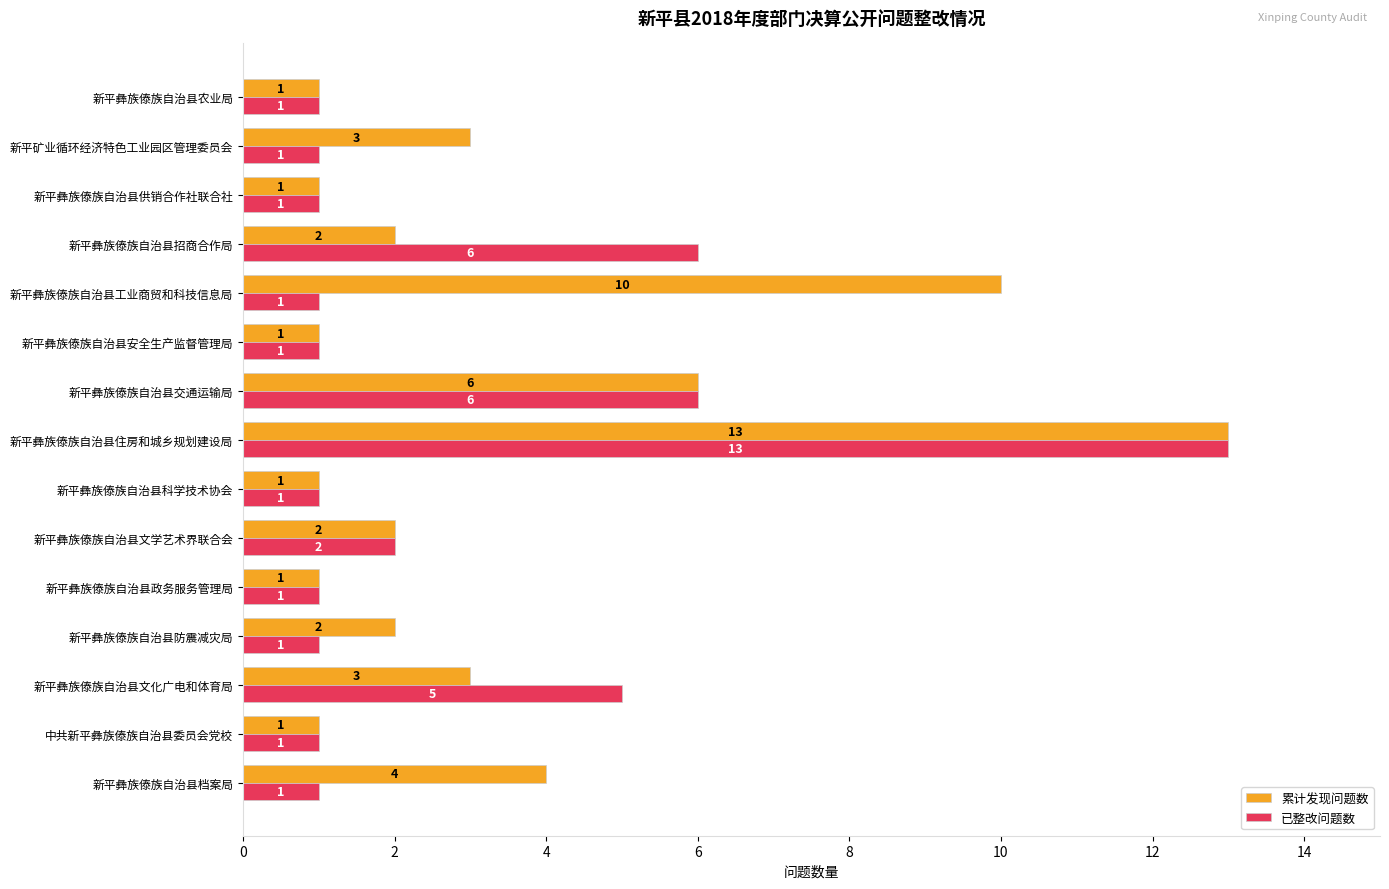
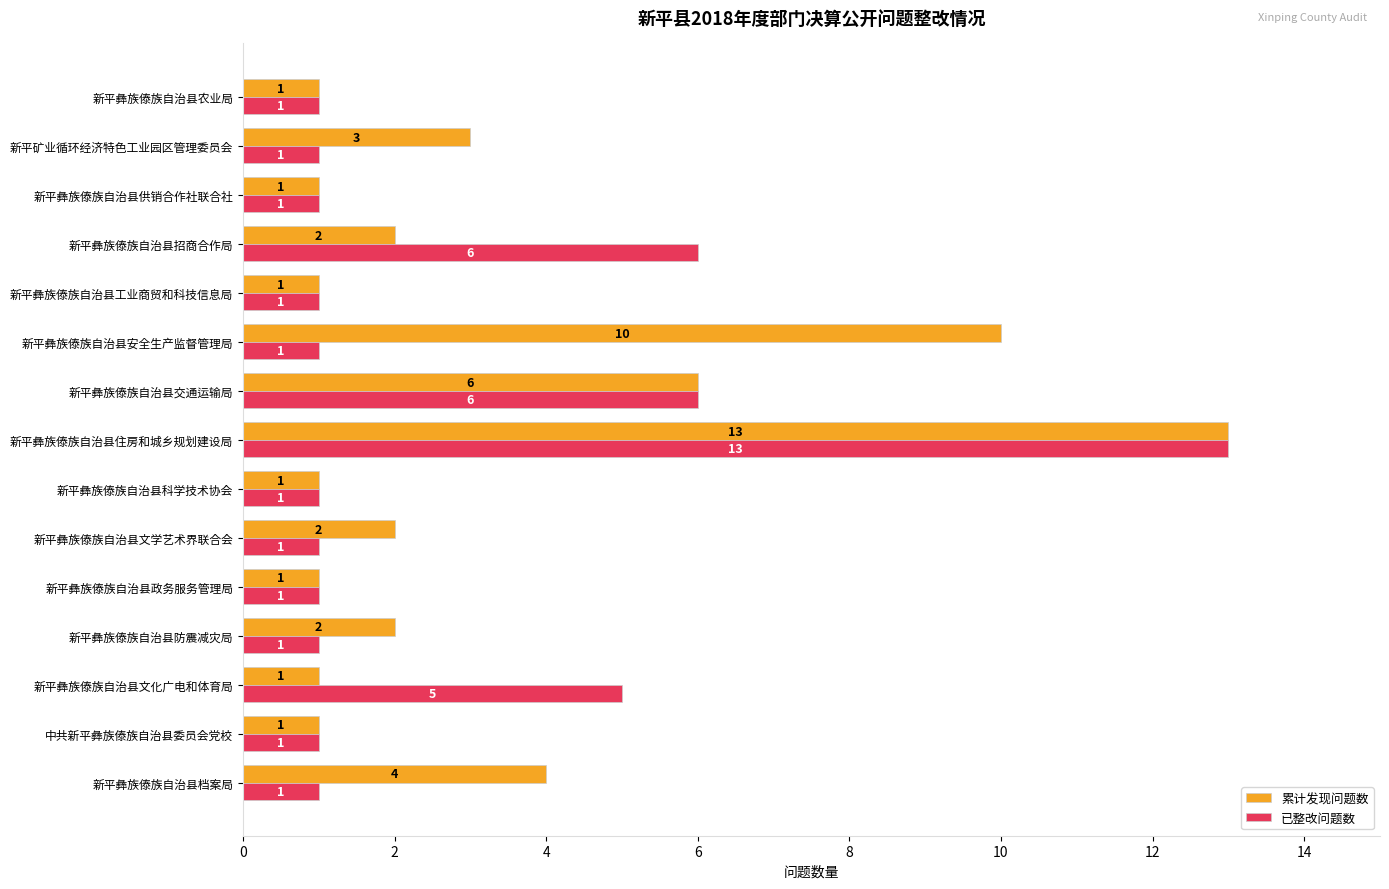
  {
    "累计发现问题数": {
      "新平彝族傣族自治县农业局": 1,
      "新平矿业循环经济特色工业园区管理委员会": 3,
      "新平彝族傣族自治县供销合作社联合社": 1,
      "新平彝族傣族自治县招商合作局": 2,
-     "新平彝族傣族自治县工业商贸和科技信息局": 10,
-     "新平彝族傣族自治县安全生产监督管理局": 1,
+     "新平彝族傣族自治县工业商贸和科技信息局": 1,
+     "新平彝族傣族自治县安全生产监督管理局": 10,
      "新平彝族傣族自治县交通运输局": 6,
      "新平彝族傣族自治县住房和城乡规划建设局": 13,
      "新平彝族傣族自治县科学技术协会": 1,
      "新平彝族傣族自治县文学艺术界联合会": 2,
      "新平彝族傣族自治县政务服务管理局": 1,
      "新平彝族傣族自治县防震减灾局": 2,
-     "新平彝族傣族自治县文化广电和体育局": 3,
+     "新平彝族傣族自治县文化广电和体育局": 1,
      "中共新平彝族傣族自治县委员会党校": 1,
      "新平彝族傣族自治县档案局": 4
    },
    "已整改问题数": {
      "新平彝族傣族自治县农业局": 1,
      "新平矿业循环经济特色工业园区管理委员会": 1,
      "新平彝族傣族自治县供销合作社联合社": 1,
      "新平彝族傣族自治县招商合作局": 6,
      "新平彝族傣族自治县工业商贸和科技信息局": 1,
      "新平彝族傣族自治县安全生产监督管理局": 1,
      "新平彝族傣族自治县交通运输局": 6,
      "新平彝族傣族自治县住房和城乡规划建设局": 13,
      "新平彝族傣族自治县科学技术协会": 1,
-     "新平彝族傣族自治县文学艺术界联合会": 2,
+     "新平彝族傣族自治县文学艺术界联合会": 1,
      "新平彝族傣族自治县政务服务管理局": 1,
      "新平彝族傣族自治县防震减灾局": 1,
      "新平彝族傣族自治县文化广电和体育局": 5,
      "中共新平彝族傣族自治县委员会党校": 1,
      "新平彝族傣族自治县档案局": 1
    }
  }
